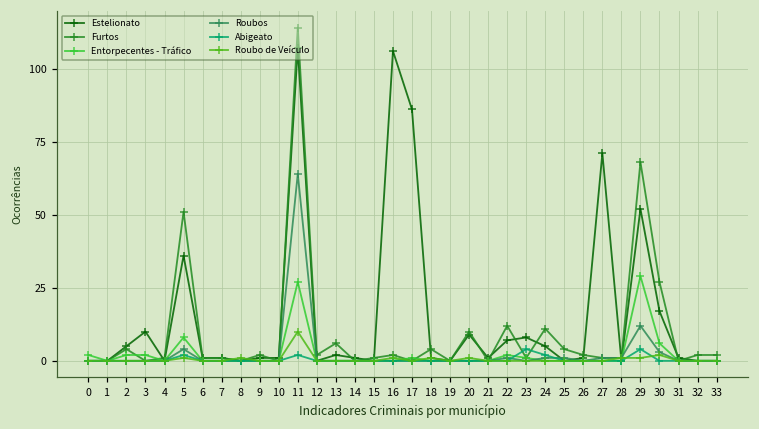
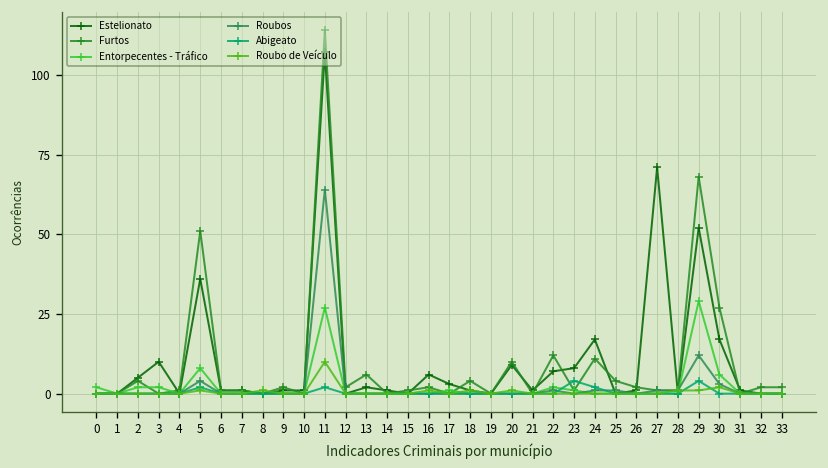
  {
    "Estelionato": {
      "2": 5,
      "3": 10,
      "5": 36,
      "9": 1,
      "10": 1,
      "13": 2,
      "14": 1,
-     "16": 106,
-     "17": 86,
+     "16": 6,
+     "17": 3,
      "20": 9,
      "21": 1,
      "22": 7,
      "23": 8,
-     "24": 5,
+     "24": 17,
      "26": 1,
      "27": 71,
      "29": 52,
      "30": 17,
      "31": 1
    }
  }
